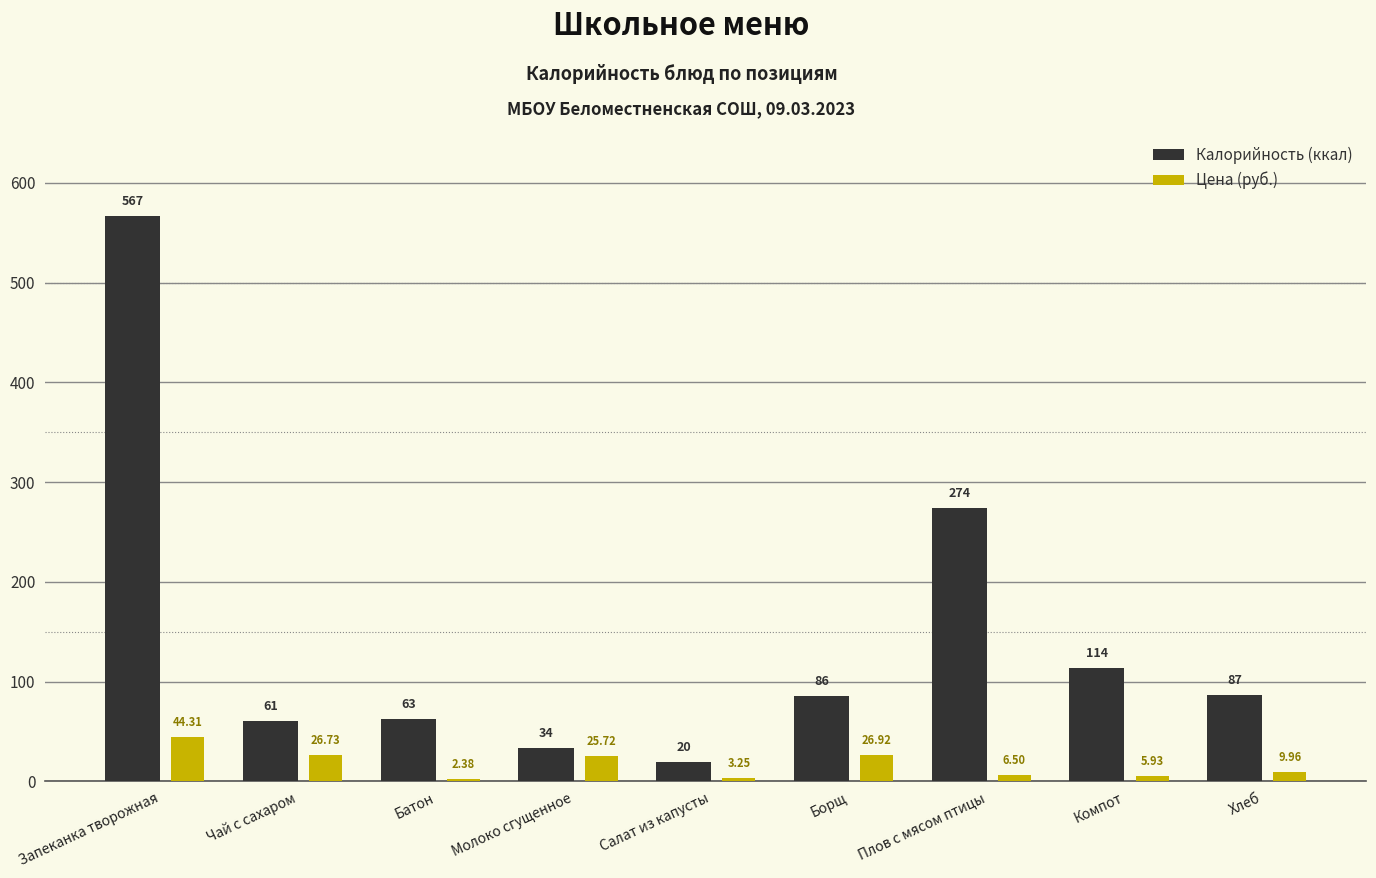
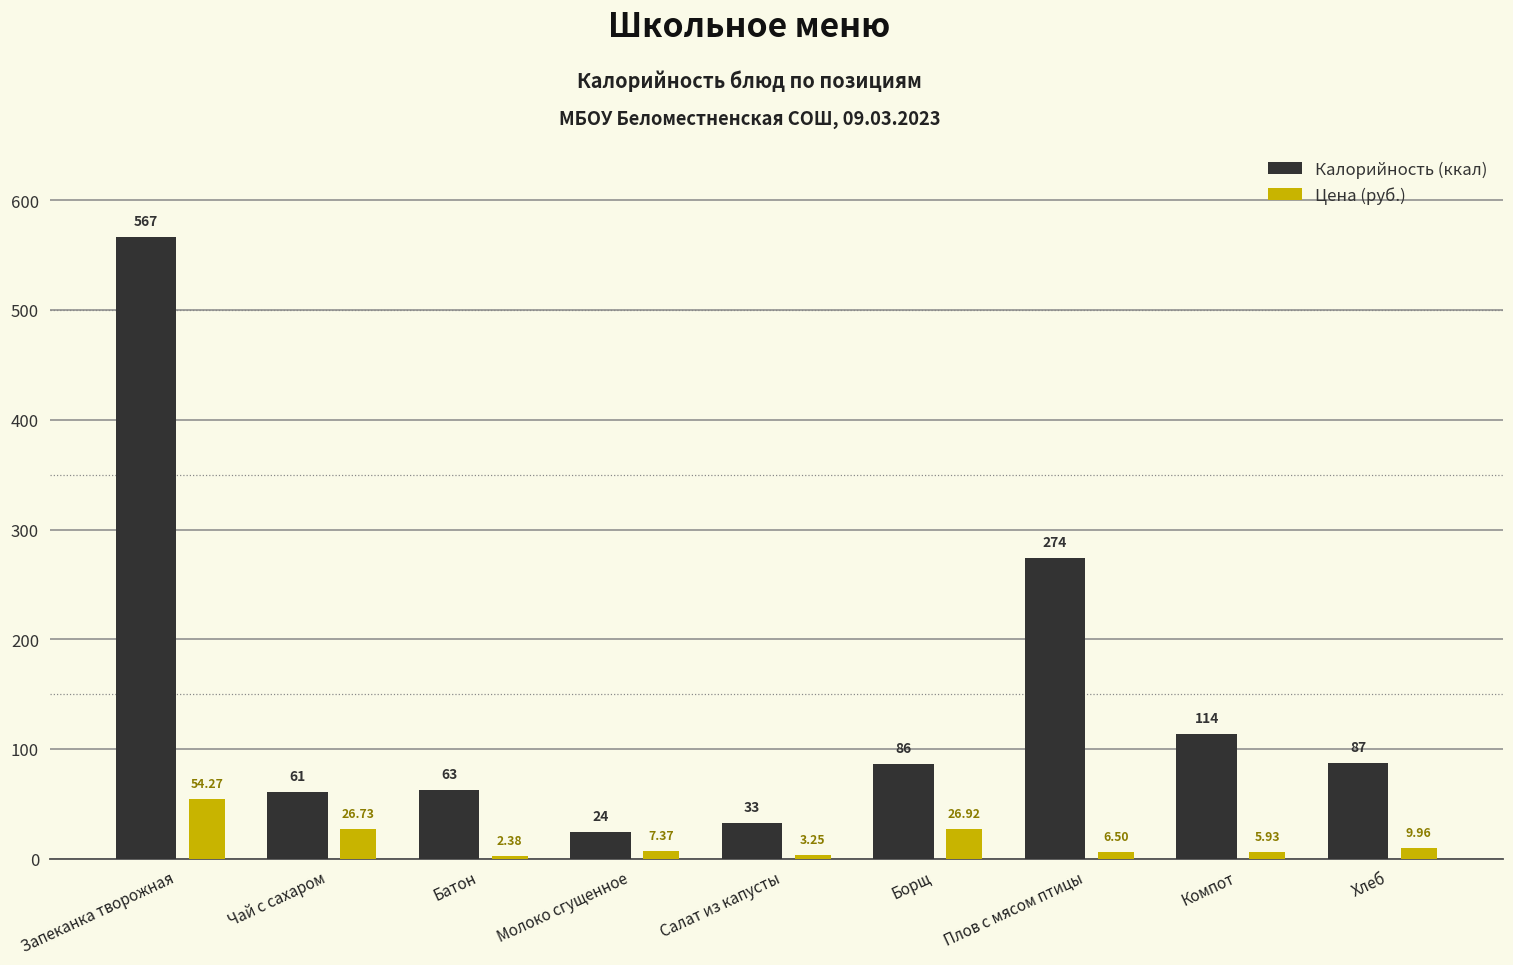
  {
    "Калорийность (ккал)": {
      "Запеканка творожная": 567,
      "Чай с сахаром": 61,
      "Батон": 63,
-     "Молоко сгущенное": 34,
-     "Салат из капусты": 20,
+     "Молоко сгущенное": 24,
+     "Салат из капусты": 33,
      "Борщ": 86,
      "Плов с мясом птицы": 274,
      "Компот": 114,
      "Хлеб": 87
    },
    "Цена (руб.)": {
-     "Запеканка творожная": 44.31,
+     "Запеканка творожная": 54.27,
      "Чай с сахаром": 26.73,
      "Батон": 2.38,
-     "Молоко сгущенное": 25.72,
+     "Молоко сгущенное": 7.37,
      "Салат из капусты": 3.25,
      "Борщ": 26.92,
      "Плов с мясом птицы": 6.50,
      "Компот": 5.93,
      "Хлеб": 9.96
    }
  }
